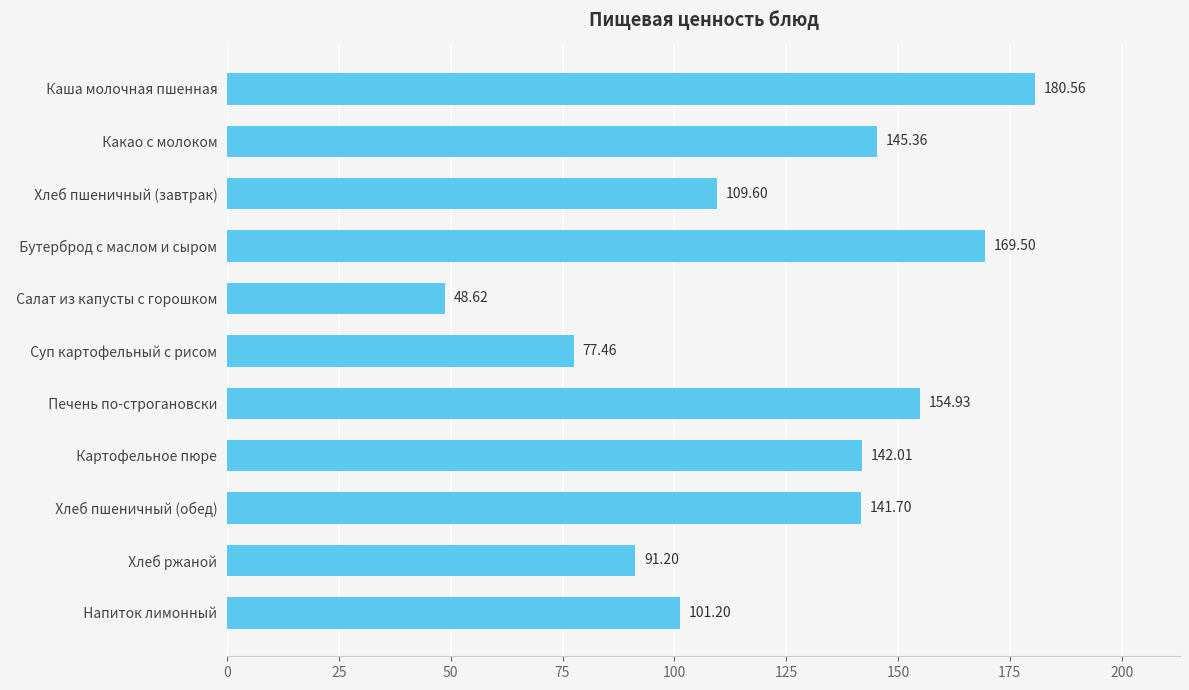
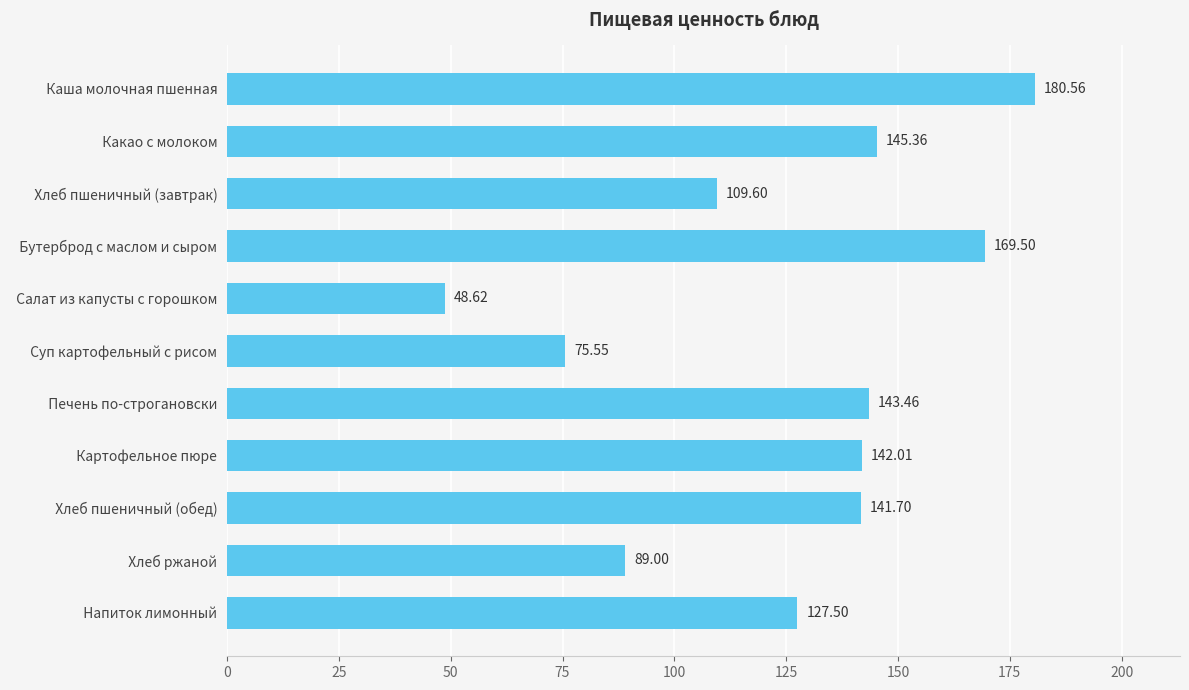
  {
    "Каша молочная пшенная": 180.56,
    "Какао с молоком": 145.36,
    "Хлеб пшеничный (завтрак)": 109.60,
    "Бутерброд с маслом и сыром": 169.50,
    "Салат из капусты с горошком": 48.62,
-   "Суп картофельный с рисом": 77.46,
-   "Печень по-строгановски": 154.93,
+   "Суп картофельный с рисом": 75.55,
+   "Печень по-строгановски": 143.46,
    "Картофельное пюре": 142.01,
    "Хлеб пшеничный (обед)": 141.70,
-   "Хлеб ржаной": 91.20,
-   "Напиток лимонный": 101.20
+   "Хлеб ржаной": 89.00,
+   "Напиток лимонный": 127.50
  }
